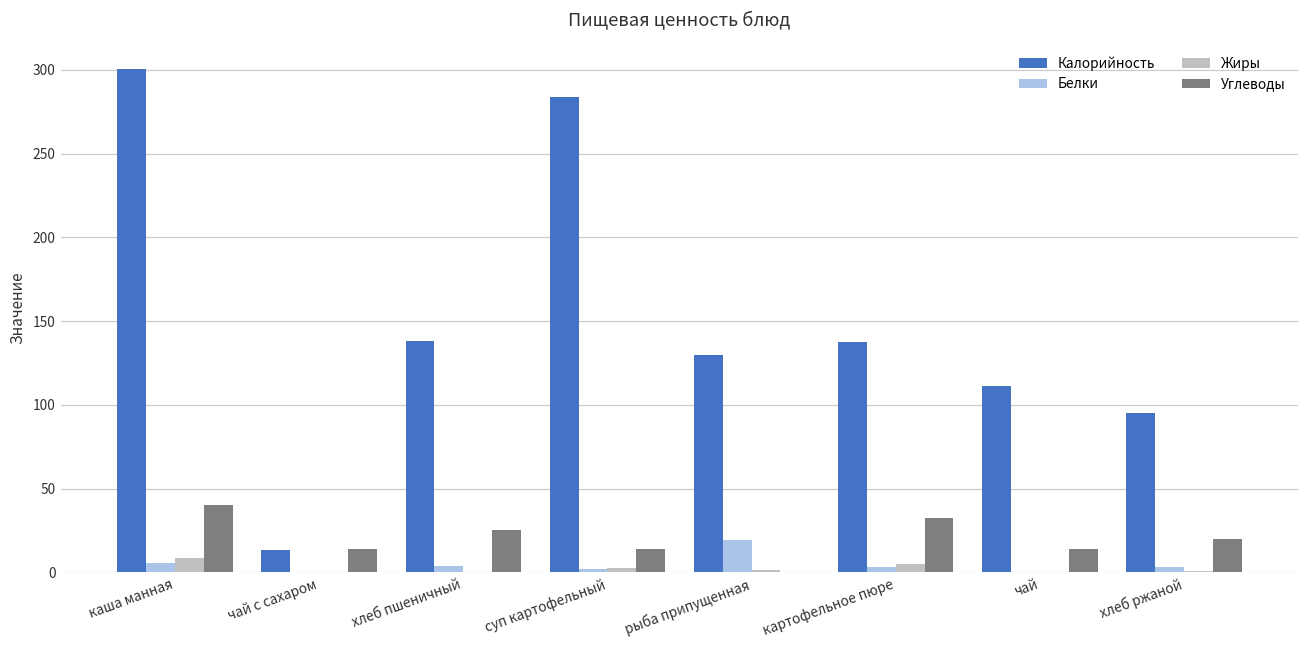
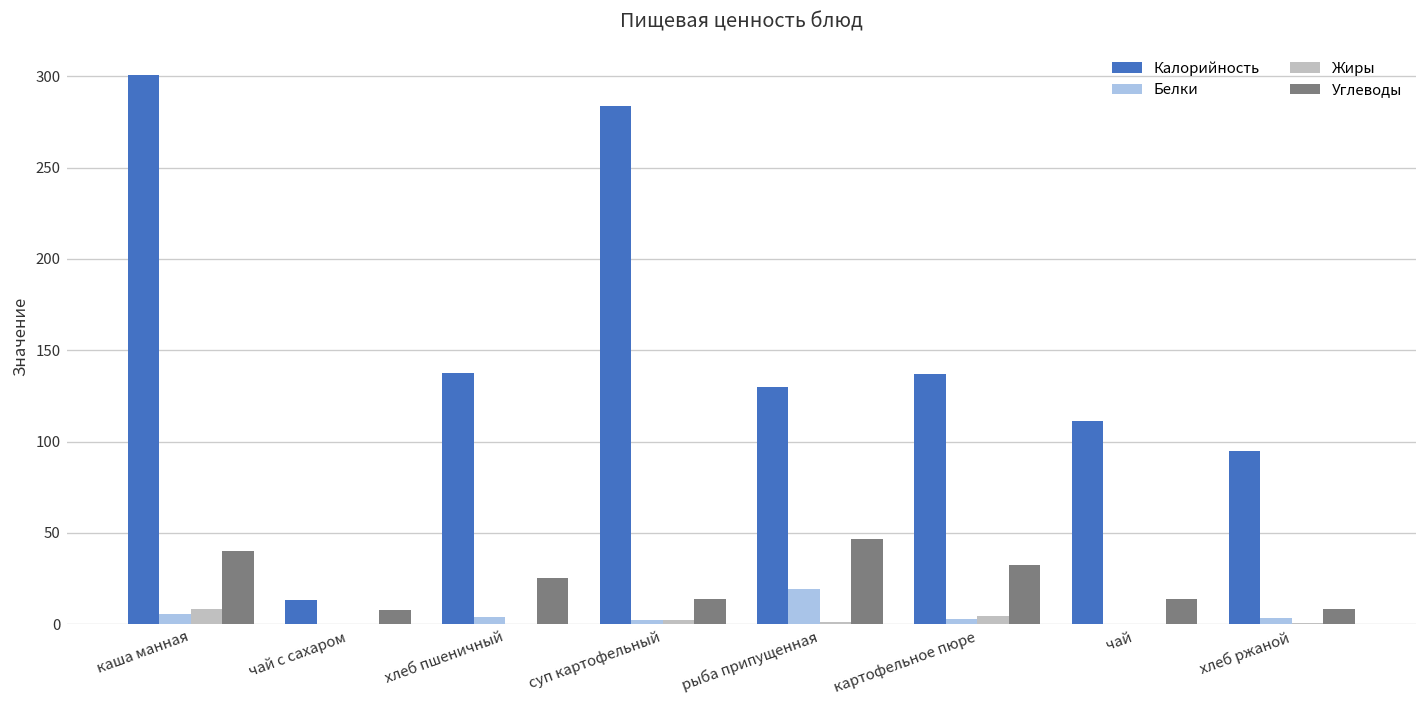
  {
    "Калорийность": {
      "каша манная": 301,
      "чай с сахаром": 13,
      "хлеб пшеничный": 138,
      "суп картофельный": 284,
      "рыба припущенная": 130,
      "картофельное пюре": 137,
      "чай": 111,
      "хлеб ржаной": 95
    },
    "Углеводы": {
      "каша манная": 40,
-     "чай с сахаром": 14,
+     "чай с сахаром": 8,
      "хлеб пшеничный": 25,
      "суп картофельный": 14,
-     "рыба припущенная": 0,
+     "рыба припущенная": 47,
      "картофельное пюре": 33,
      "чай": 14,
-     "хлеб ржаной": 20
+     "хлеб ржаной": 9
    }
  }
